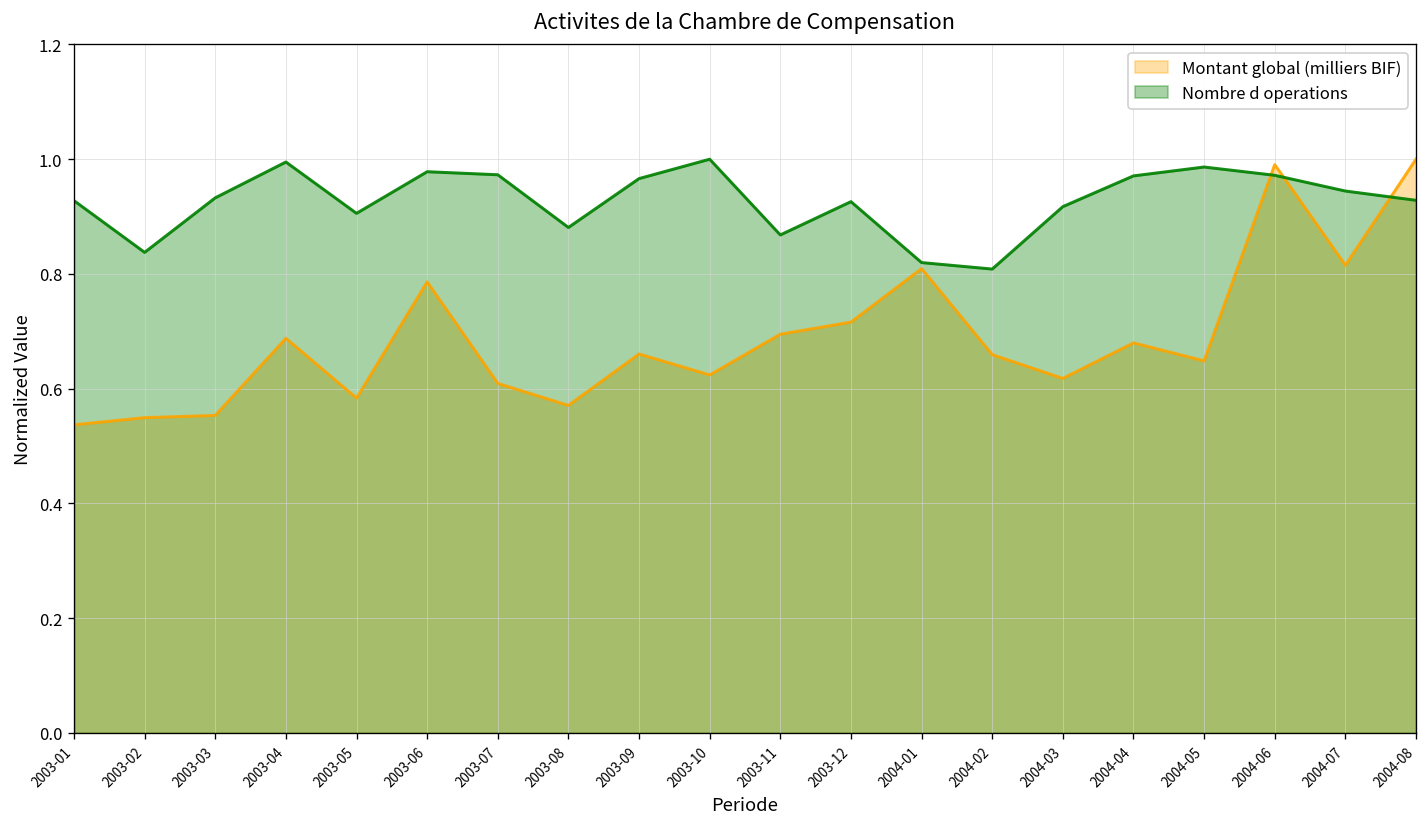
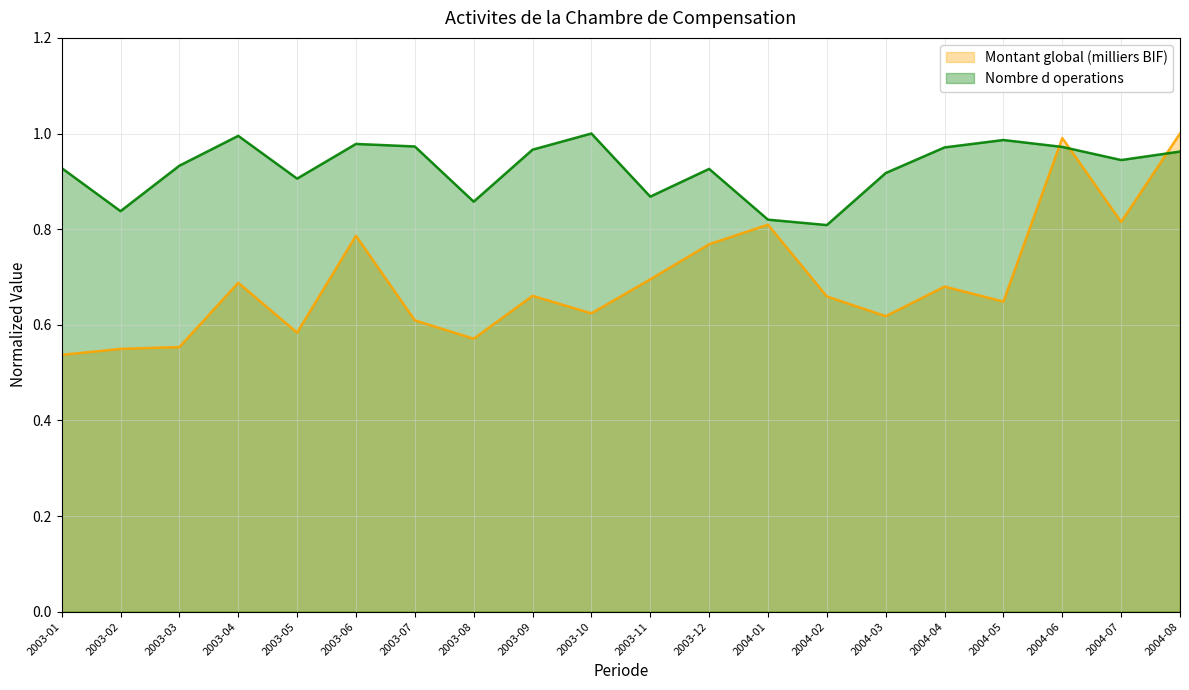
  {
    "Montant global (milliers BIF)": {
      "2003-01": 0.54,
      "2003-02": 0.55,
      "2003-03": 0.55,
      "2003-04": 0.69,
      "2003-05": 0.58,
      "2003-06": 0.79,
      "2003-07": 0.61,
      "2003-08": 0.57,
      "2003-09": 0.66,
      "2003-10": 0.62,
      "2003-11": 0.69,
-     "2003-12": 0.72,
+     "2003-12": 0.77,
      "2004-01": 0.81,
      "2004-02": 0.66,
      "2004-03": 0.62,
      "2004-04": 0.68,
      "2004-05": 0.65,
      "2004-06": 0.99,
      "2004-07": 0.82,
      "2004-08": 1.00
    },
    "Nombre d operations": {
      "2003-01": 0.93,
      "2003-02": 0.84,
      "2003-03": 0.93,
      "2003-04": 1.00,
      "2003-05": 0.91,
      "2003-06": 0.98,
      "2003-07": 0.97,
-     "2003-08": 0.88,
+     "2003-08": 0.86,
      "2003-09": 0.97,
      "2003-10": 1.00,
      "2003-11": 0.87,
      "2003-12": 0.93,
      "2004-01": 0.82,
      "2004-02": 0.81,
      "2004-03": 0.92,
      "2004-04": 0.97,
      "2004-05": 0.99,
      "2004-06": 0.97,
      "2004-07": 0.94,
-     "2004-08": 0.93
+     "2004-08": 0.96
    }
  }
